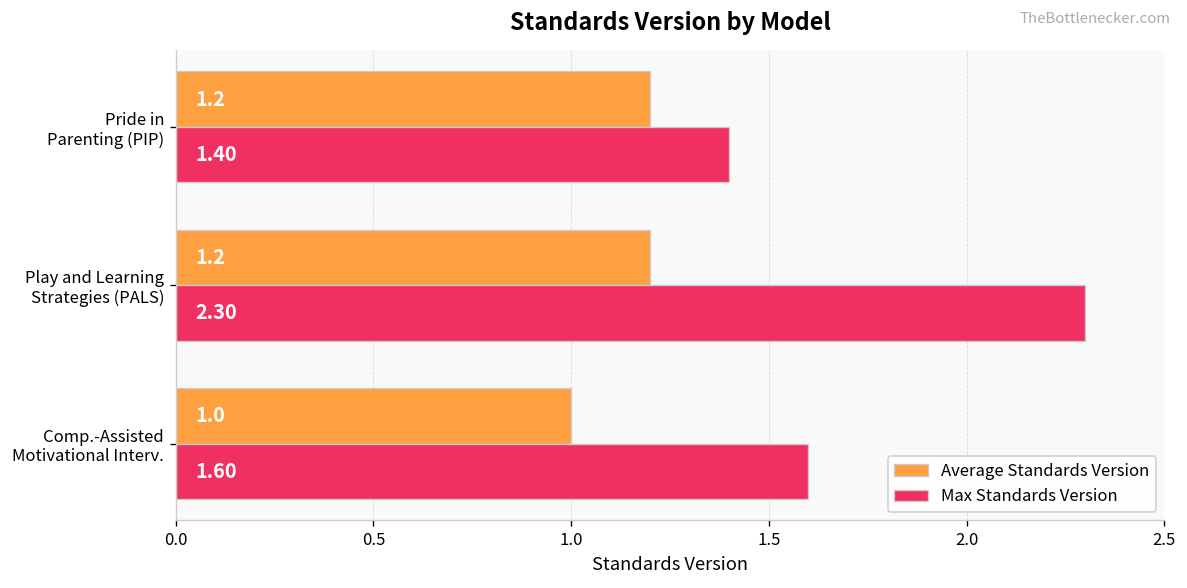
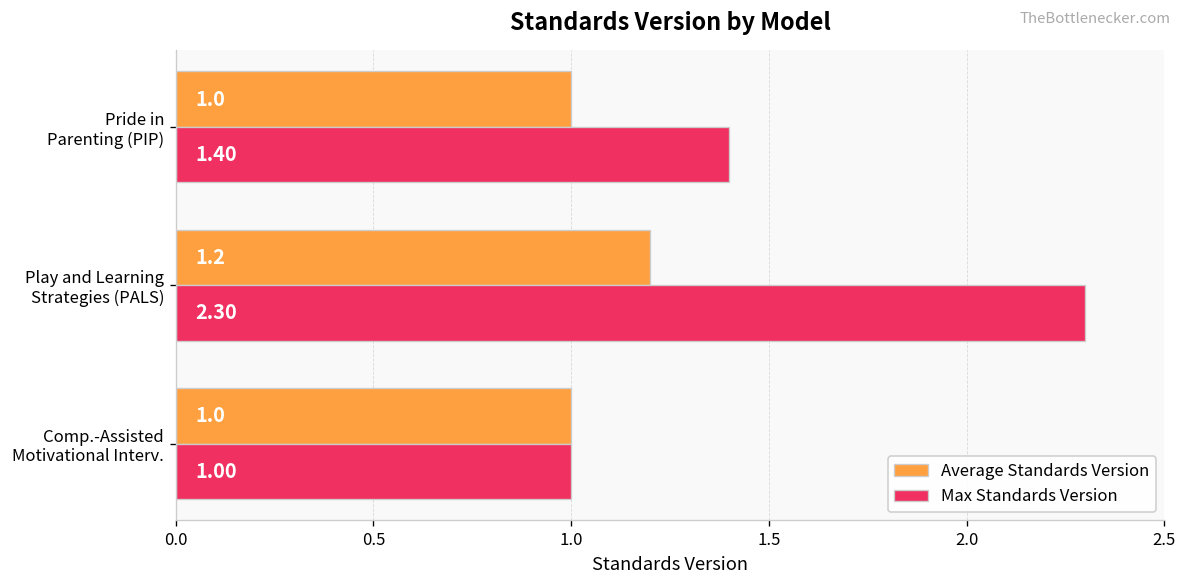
  {
    "Average Standards Version": {
-     "Pride in Parenting (PIP)": 1.2,
+     "Pride in Parenting (PIP)": 1.0,
      "Play and Learning Strategies (PALS)": 1.2,
      "Comp.-Assisted Motivational Interv.": 1.0
    },
    "Max Standards Version": {
      "Pride in Parenting (PIP)": 1.40,
      "Play and Learning Strategies (PALS)": 2.30,
-     "Comp.-Assisted Motivational Interv.": 1.60
+     "Comp.-Assisted Motivational Interv.": 1.00
    }
  }
